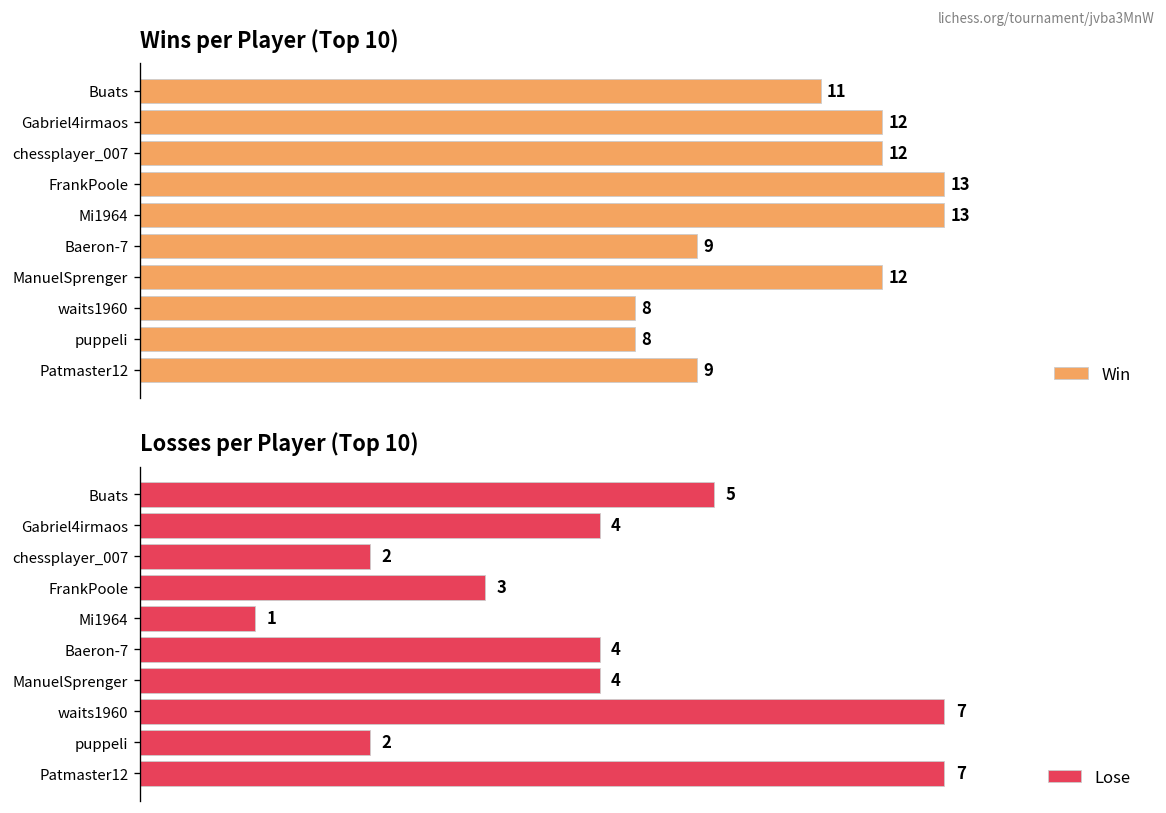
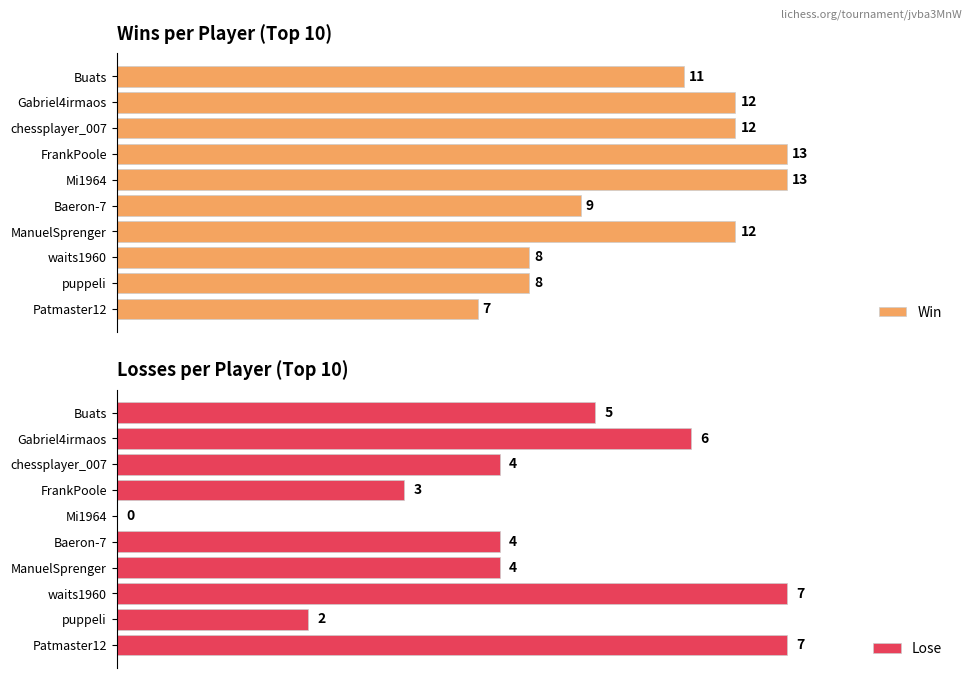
  {
    "Wins per Player (Top 10)": {
      "Buats": 11,
      "Gabriel4irmaos": 12,
      "chessplayer_007": 12,
      "FrankPoole": 13,
      "Mi1964": 13,
      "Baeron-7": 9,
      "ManuelSprenger": 12,
      "waits1960": 8,
      "puppeli": 8,
-     "Patmaster12": 9
+     "Patmaster12": 7
    },
    "Losses per Player (Top 10)": {
      "Buats": 5,
-     "Gabriel4irmaos": 4,
-     "chessplayer_007": 2,
+     "Gabriel4irmaos": 6,
+     "chessplayer_007": 4,
      "FrankPoole": 3,
-     "Mi1964": 1,
+     "Mi1964": 0,
      "Baeron-7": 4,
      "ManuelSprenger": 4,
      "waits1960": 7,
      "puppeli": 2,
      "Patmaster12": 7
    }
  }
